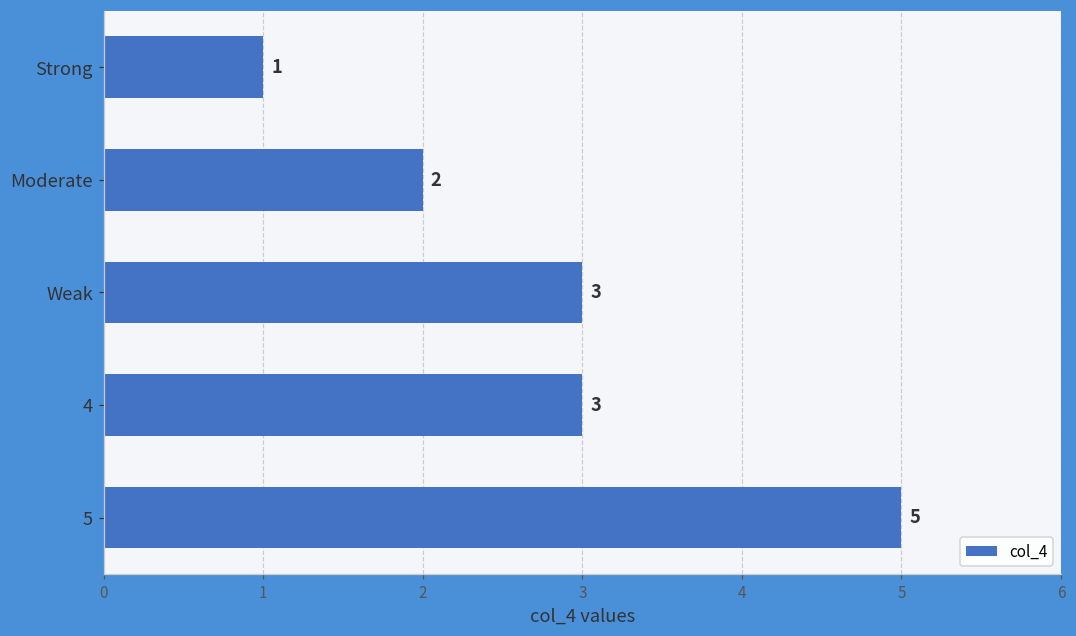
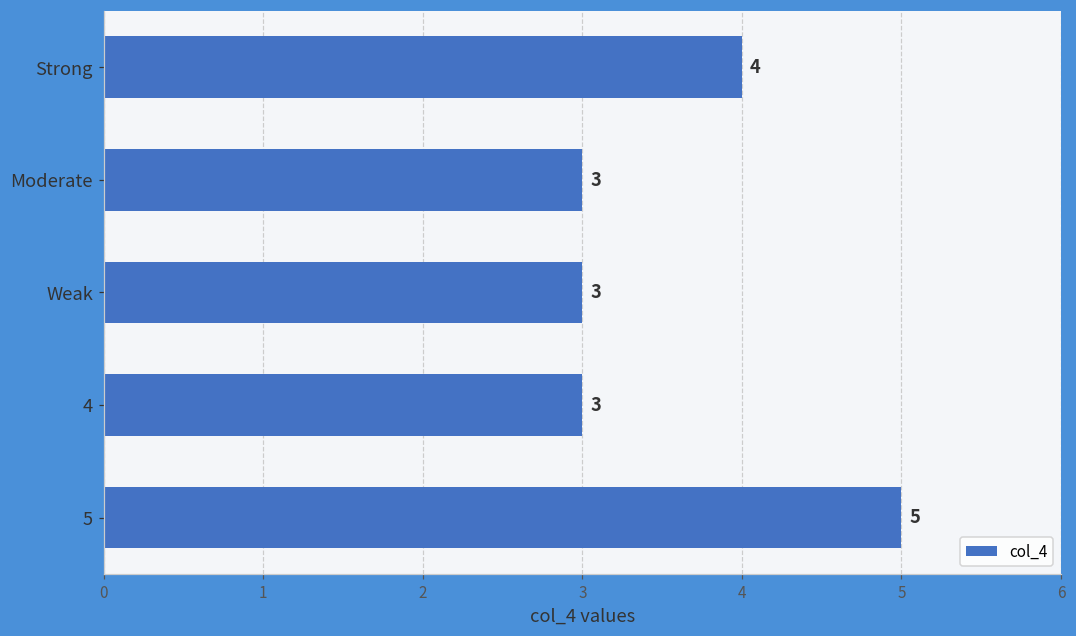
  {
-   "Strong": 1,
-   "Moderate": 2,
+   "Strong": 4,
+   "Moderate": 3,
    "Weak": 3,
    "4": 3,
    "5": 5
  }
